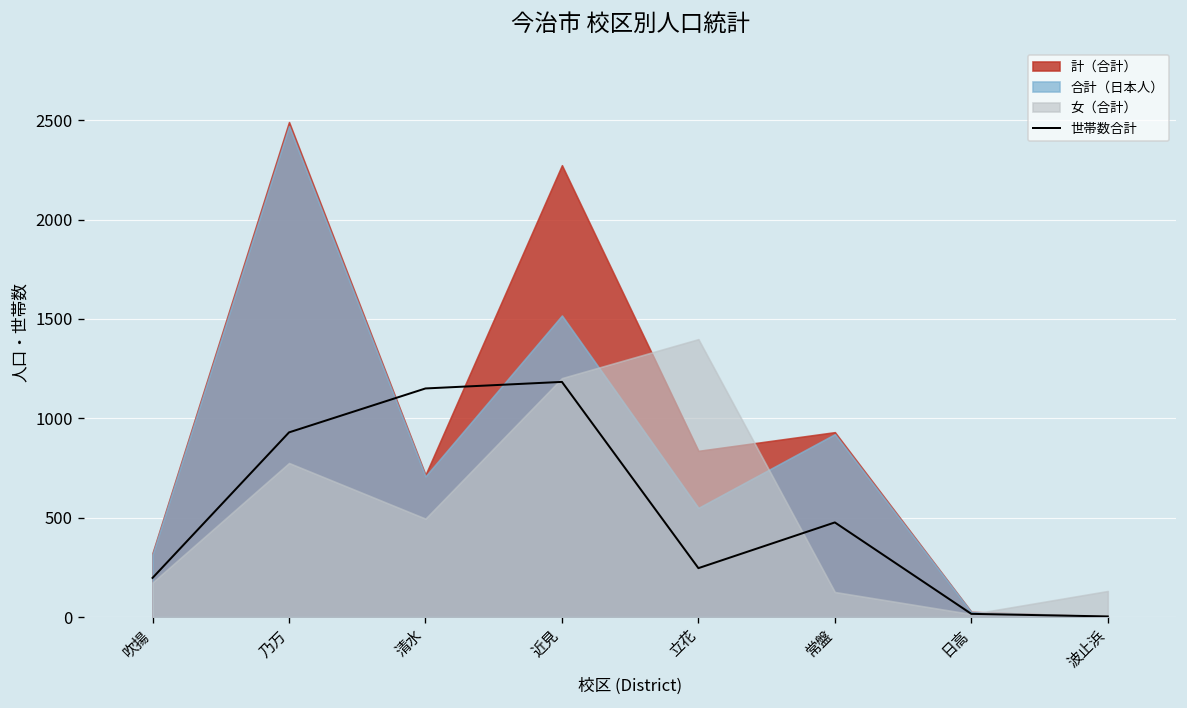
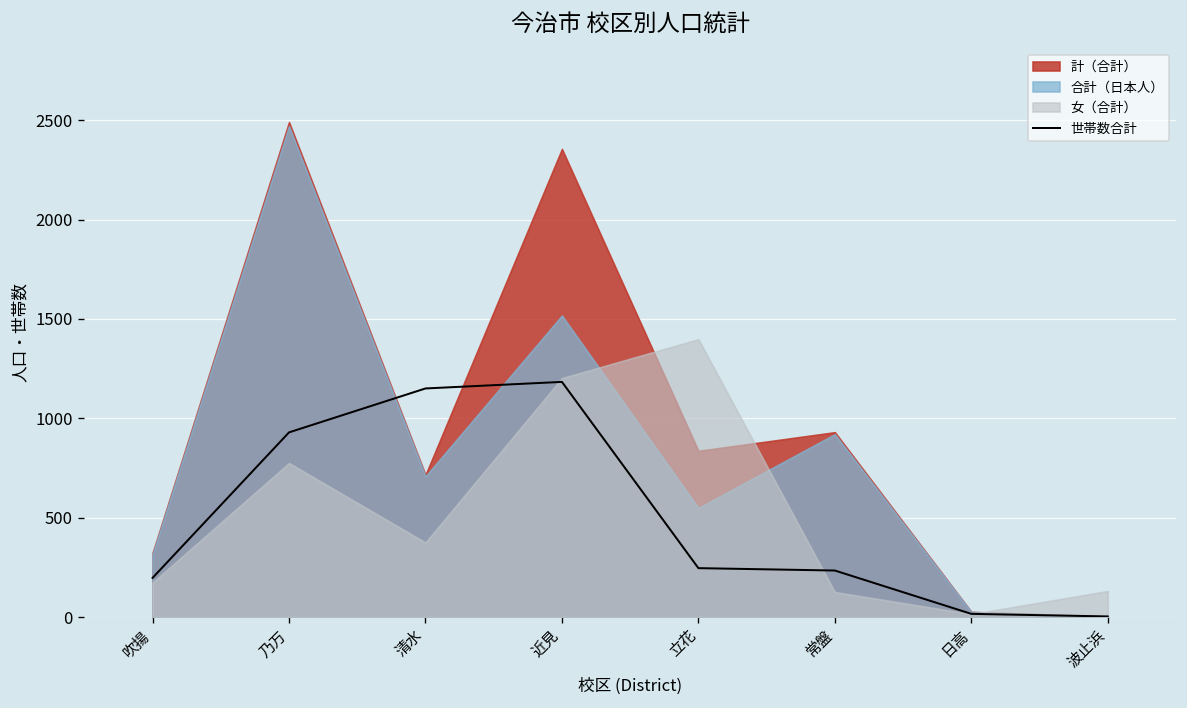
  {
    "世帯数合計": {
      "吹揚": 200,
      "乃万": 930,
      "清水": 1150,
      "近見": 1180,
      "立花": 250,
-     "常盤": 480
+     "常盤": 230
    },
    "計（合計）": {
      "乃万": 2490,
-     "近見": 2270,
+     "近見": 2360,
      "立花": 840
    },
    "合計（日本人）": {
      "乃万": 2470,
      "近見": 1520,
      "立花": 550
    },
    "女（合計）": {
      "吹揚": 170,
      "乃万": 780,
-     "清水": 500,
+     "清水": 380,
      "近見": 1200,
      "立花": 1400,
      "常盤": 130,
      "波止浜": 130
    }
  }
